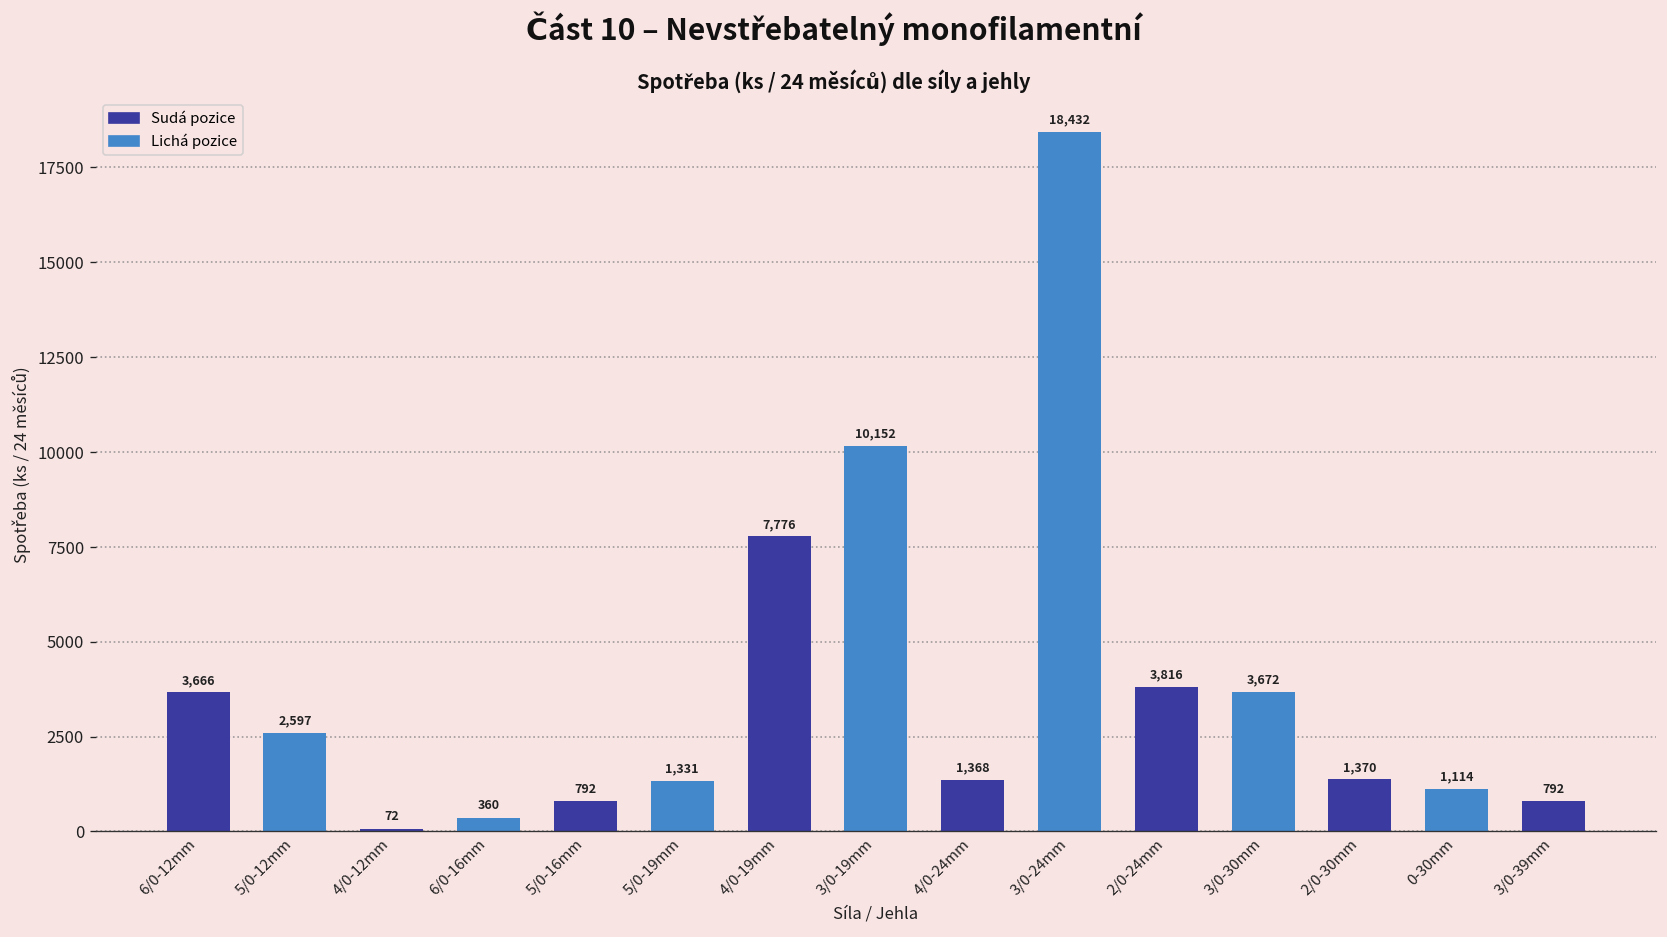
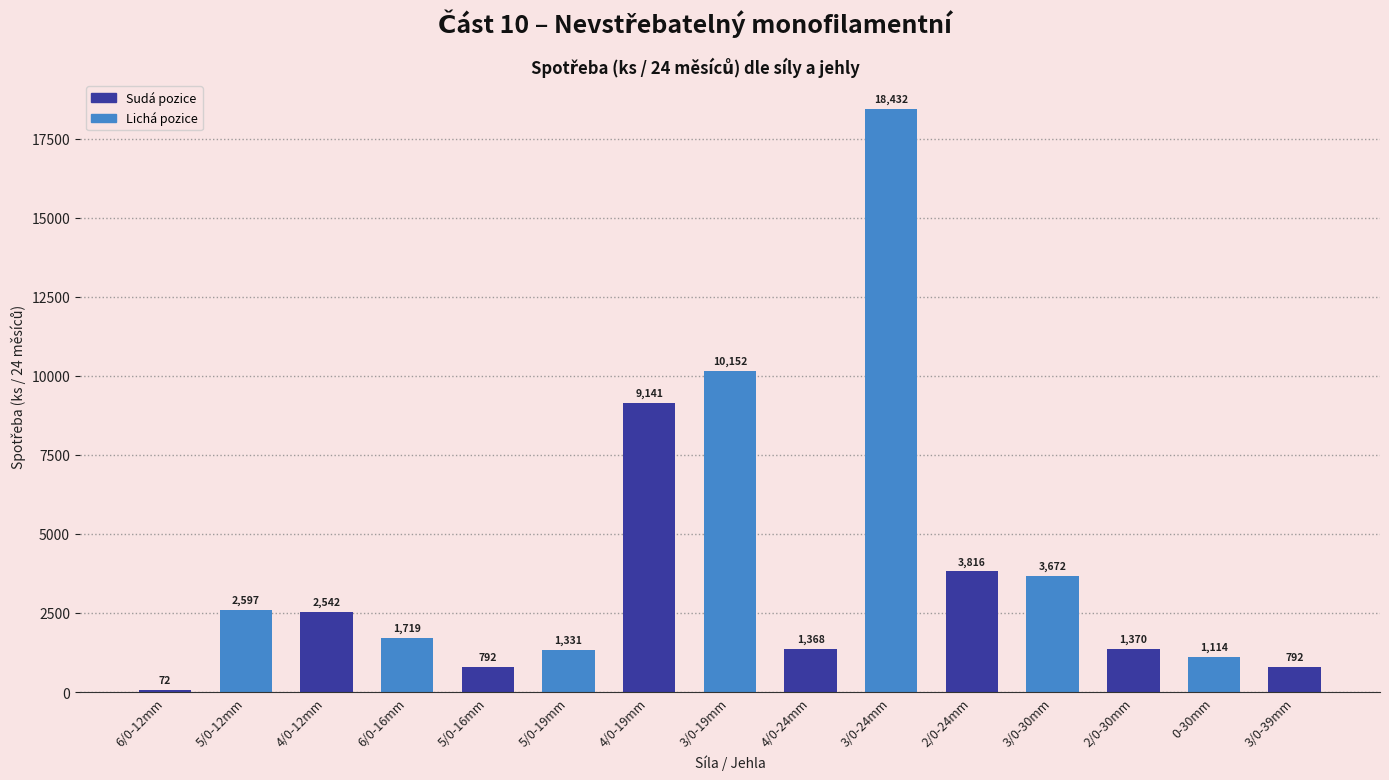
  {
-   "6/0-12mm": "3,666",
+   "6/0-12mm": "72",
    "5/0-12mm": "2,597",
-   "4/0-12mm": "72",
-   "6/0-16mm": "360",
+   "4/0-12mm": "2,542",
+   "6/0-16mm": "1,719",
    "5/0-16mm": "792",
    "5/0-19mm": "1,331",
-   "4/0-19mm": "7,776",
+   "4/0-19mm": "9,141",
    "3/0-19mm": "10,152",
    "4/0-24mm": "1,368",
    "3/0-24mm": "18,432",
    "2/0-24mm": "3,816",
    "3/0-30mm": "3,672",
    "2/0-30mm": "1,370",
    "0-30mm": "1,114",
    "3/0-39mm": "792"
  }
